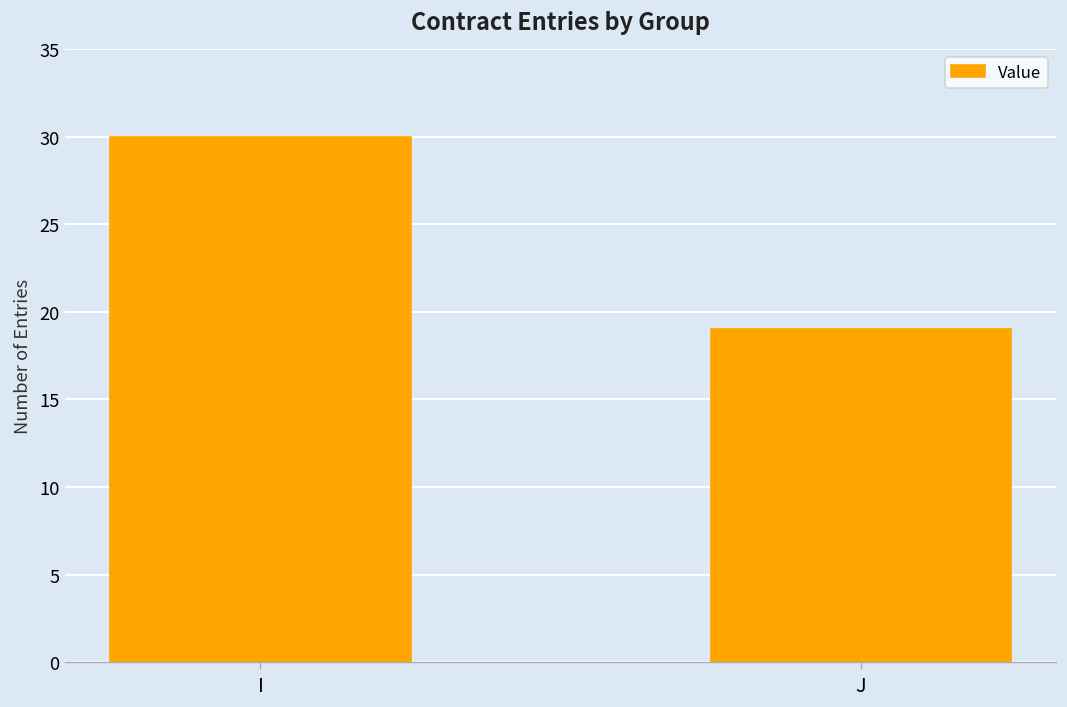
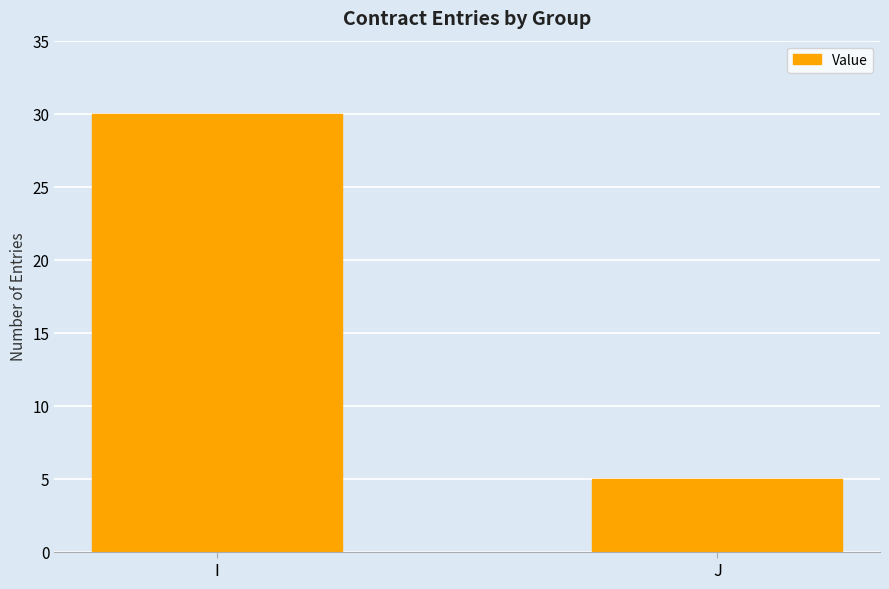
  {
    "I": 30,
-   "J": 19
+   "J": 5
  }
